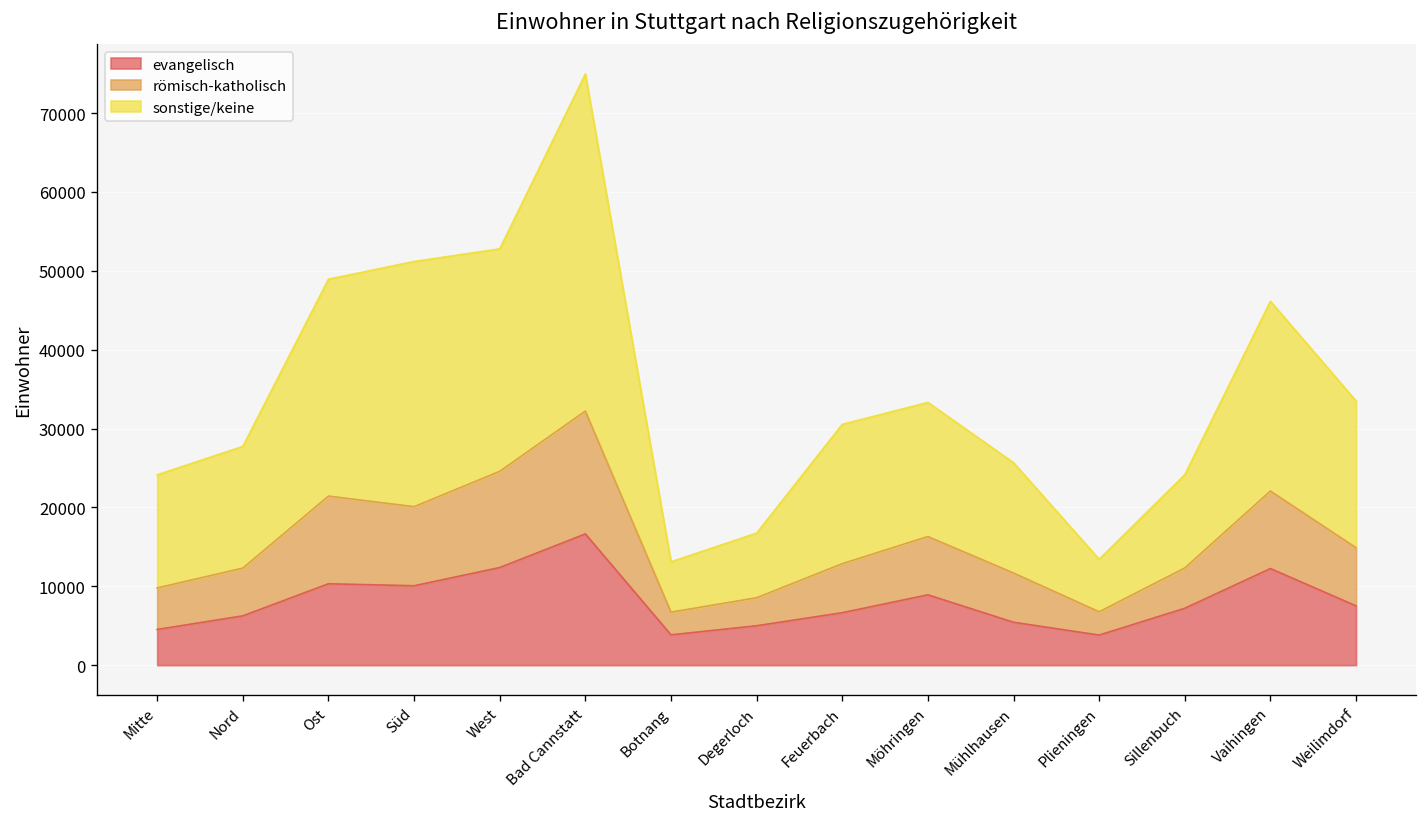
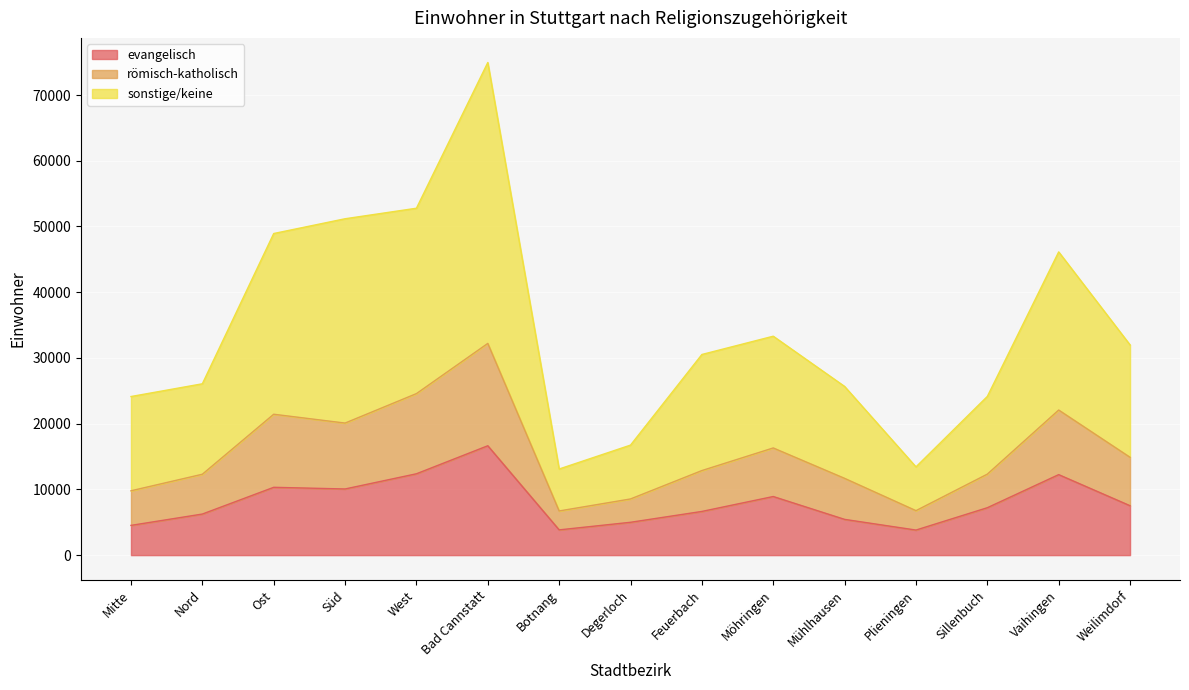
  {
    "evangelisch": {
      "Mitte": 5000,
      "Nord": 6000,
      "Ost": 10000,
      "Süd": 10000,
      "West": 12000,
      "Bad Cannstatt": 17000,
      "Botnang": 4000,
      "Degerloch": 5000,
      "Feuerbach": 7000,
      "Möhringen": 9000,
      "Mühlhausen": 5000,
      "Plieningen": 4000,
      "Sillenbuch": 7000,
      "Vaihingen": 12000,
      "Weilimdorf": 8000
    },
    "römisch-katholisch": {
      "Mitte": 5000,
      "Nord": 6000,
      "Ost": 11000,
      "Süd": 10000,
      "West": 12000,
      "Bad Cannstatt": 16000,
      "Botnang": 3000,
      "Degerloch": 4000,
      "Feuerbach": 6000,
      "Möhringen": 7000,
      "Mühlhausen": 6000,
      "Plieningen": 3000,
      "Sillenbuch": 5000,
      "Vaihingen": 10000,
      "Weilimdorf": 7000
    },
    "sonstige/keine": {
      "Mitte": 14000,
-     "Nord": 15000,
+     "Nord": 14000,
      "Ost": 27000,
      "Süd": 31000,
      "West": 28000,
      "Bad Cannstatt": 43000,
      "Botnang": 6000,
      "Degerloch": 8000,
      "Feuerbach": 18000,
      "Möhringen": 17000,
      "Mühlhausen": 14000,
      "Plieningen": 7000,
      "Sillenbuch": 12000,
      "Vaihingen": 24000,
-     "Weilimdorf": 19000
+     "Weilimdorf": 17000
    }
  }
